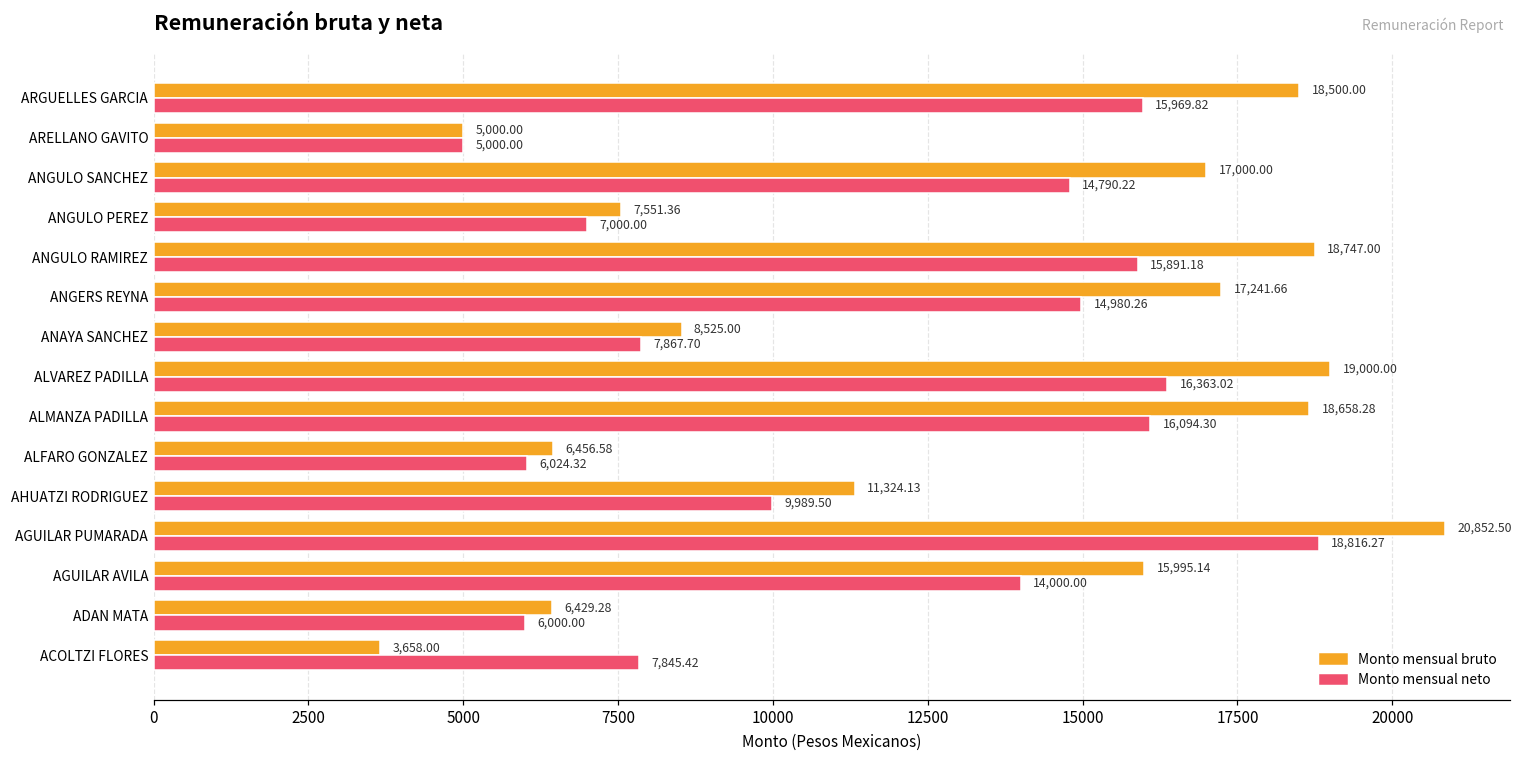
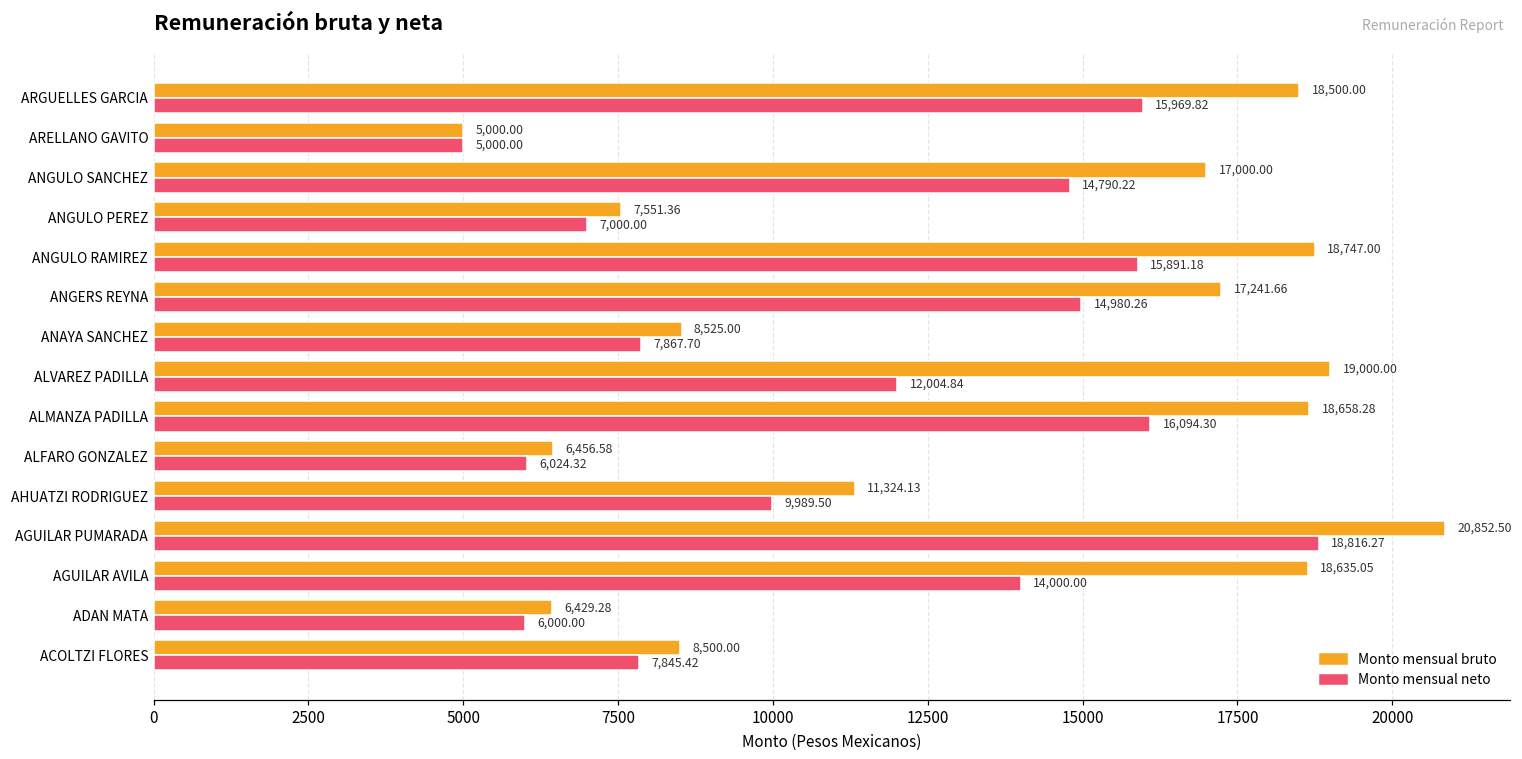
  {
    "Monto mensual bruto": {
      "ARGUELLES GARCIA": "18,500.00",
      "ARELLANO GAVITO": "5,000.00",
      "ANGULO SANCHEZ": "17,000.00",
      "ANGULO PEREZ": "7,551.36",
      "ANGULO RAMIREZ": "18,747.00",
      "ANGERS REYNA": "17,241.66",
      "ANAYA SANCHEZ": "8,525.00",
      "ALVAREZ PADILLA": "19,000.00",
      "ALMANZA PADILLA": "18,658.28",
      "ALFARO GONZALEZ": "6,456.58",
      "AHUATZI RODRIGUEZ": "11,324.13",
      "AGUILAR PUMARADA": "20,852.50",
-     "AGUILAR AVILA": "15,995.14",
+     "AGUILAR AVILA": "18,635.05",
      "ADAN MATA": "6,429.28",
-     "ACOLTZI FLORES": "3,658.00"
+     "ACOLTZI FLORES": "8,500.00"
    },
    "Monto mensual neto": {
      "ARGUELLES GARCIA": "15,969.82",
      "ARELLANO GAVITO": "5,000.00",
      "ANGULO SANCHEZ": "14,790.22",
      "ANGULO PEREZ": "7,000.00",
      "ANGULO RAMIREZ": "15,891.18",
      "ANGERS REYNA": "14,980.26",
      "ANAYA SANCHEZ": "7,867.70",
-     "ALVAREZ PADILLA": "16,363.02",
+     "ALVAREZ PADILLA": "12,004.84",
      "ALMANZA PADILLA": "16,094.30",
      "ALFARO GONZALEZ": "6,024.32",
      "AHUATZI RODRIGUEZ": "9,989.50",
      "AGUILAR PUMARADA": "18,816.27",
      "AGUILAR AVILA": "14,000.00",
      "ADAN MATA": "6,000.00",
      "ACOLTZI FLORES": "7,845.42"
    }
  }
